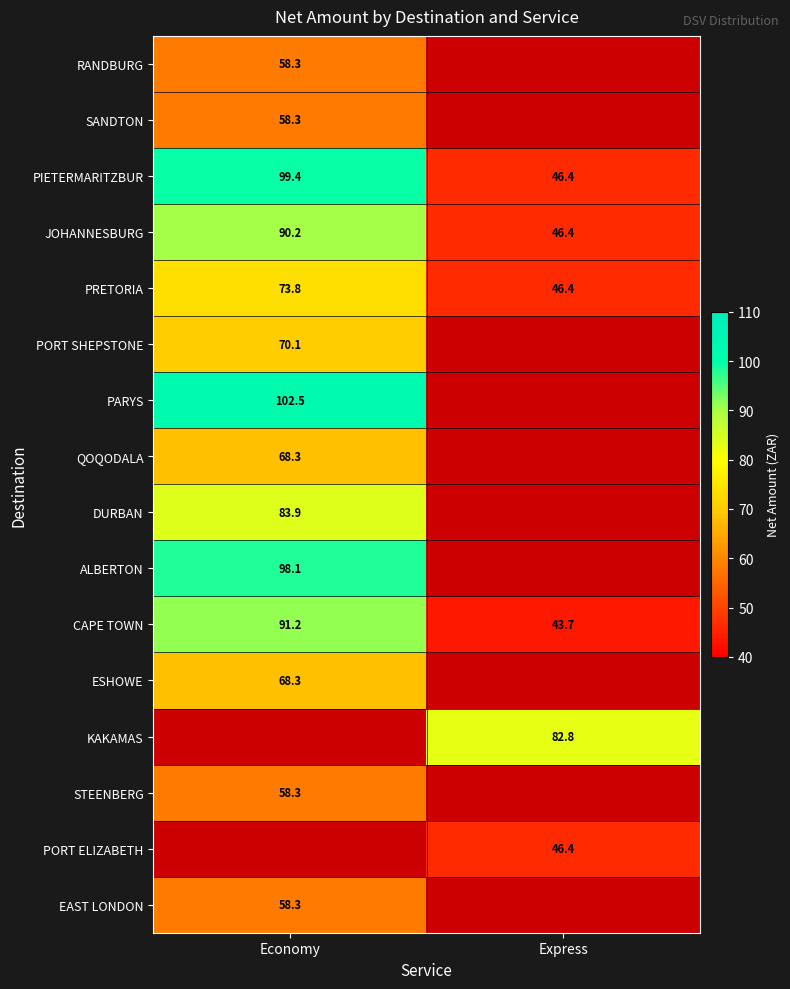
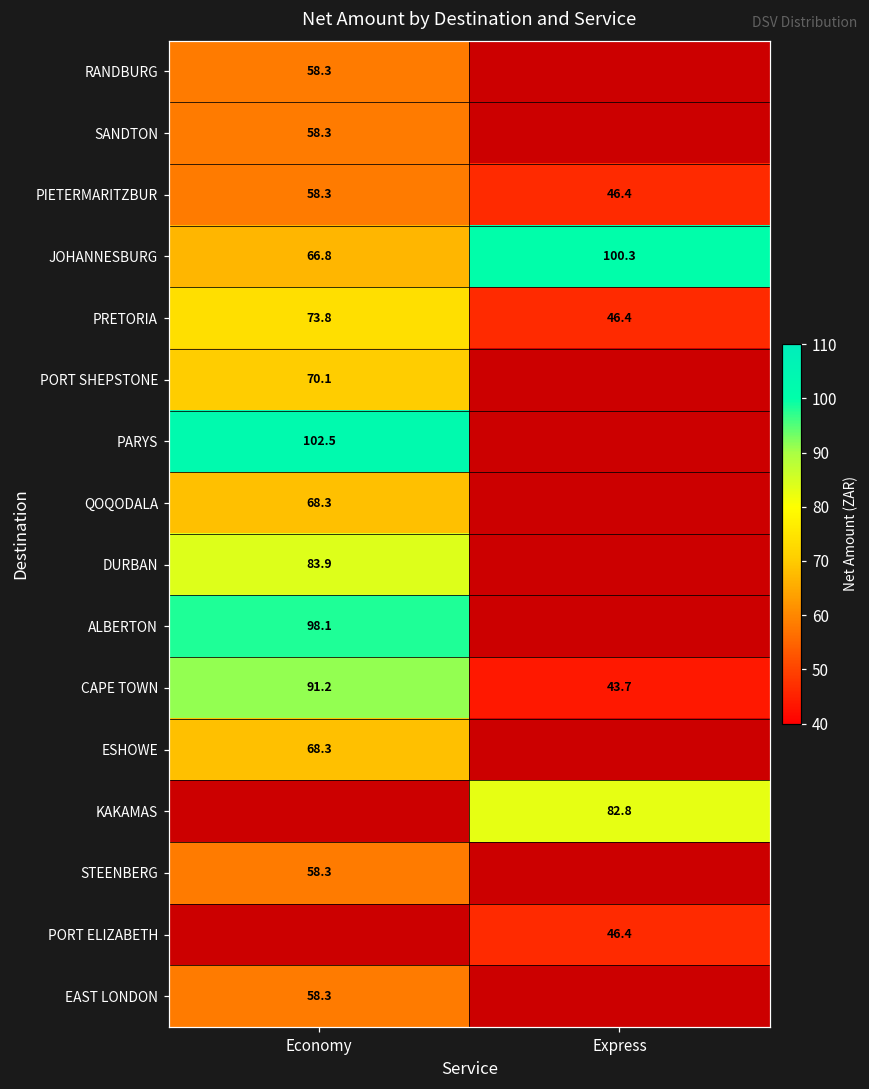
  {
    "RANDBURG": {
      "Economy": 58.3
    },
    "SANDTON": {
      "Economy": 58.3
    },
    "PIETERMARITZBUR": {
-     "Economy": 99.4,
+     "Economy": 58.3,
      "Express": 46.4
    },
    "JOHANNESBURG": {
-     "Economy": 90.2,
-     "Express": 46.4
+     "Economy": 66.8,
+     "Express": 100.3
    },
    "PRETORIA": {
      "Economy": 73.8,
      "Express": 46.4
    },
    "PORT SHEPSTONE": {
      "Economy": 70.1
    },
    "PARYS": {
      "Economy": 102.5
    },
    "QOQODALA": {
      "Economy": 68.3
    },
    "DURBAN": {
      "Economy": 83.9
    },
    "ALBERTON": {
      "Economy": 98.1
    },
    "CAPE TOWN": {
      "Economy": 91.2,
      "Express": 43.7
    },
    "ESHOWE": {
      "Economy": 68.3
    },
    "KAKAMAS": {
      "Express": 82.8
    },
    "STEENBERG": {
      "Economy": 58.3
    },
    "PORT ELIZABETH": {
      "Express": 46.4
    },
    "EAST LONDON": {
      "Economy": 58.3
    }
  }
